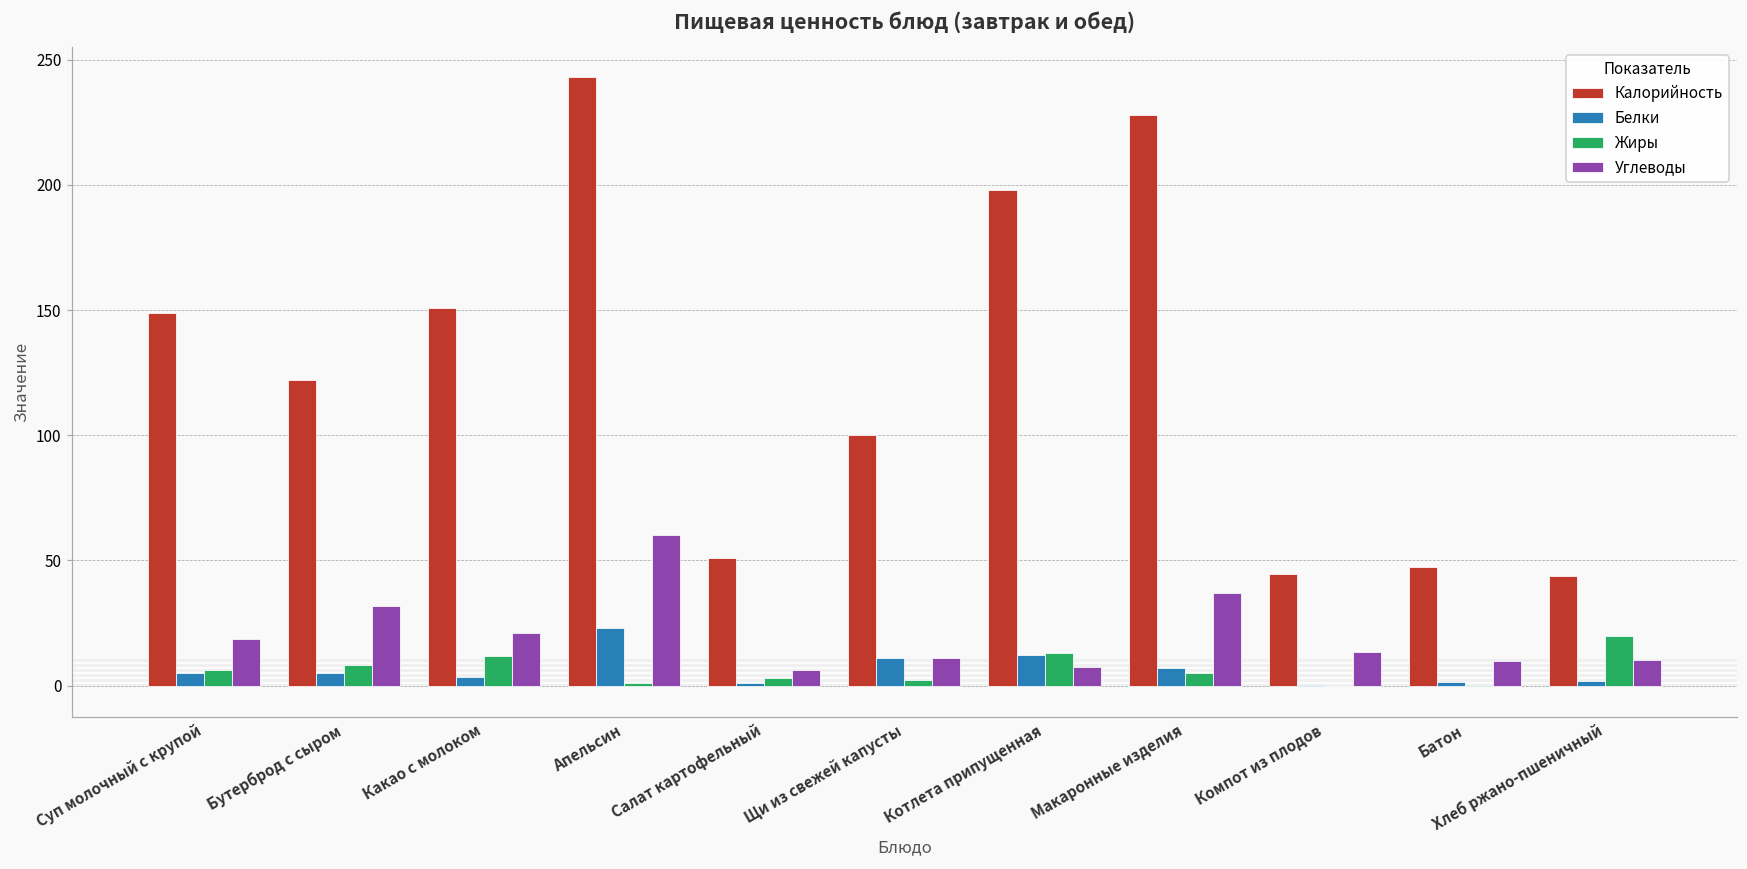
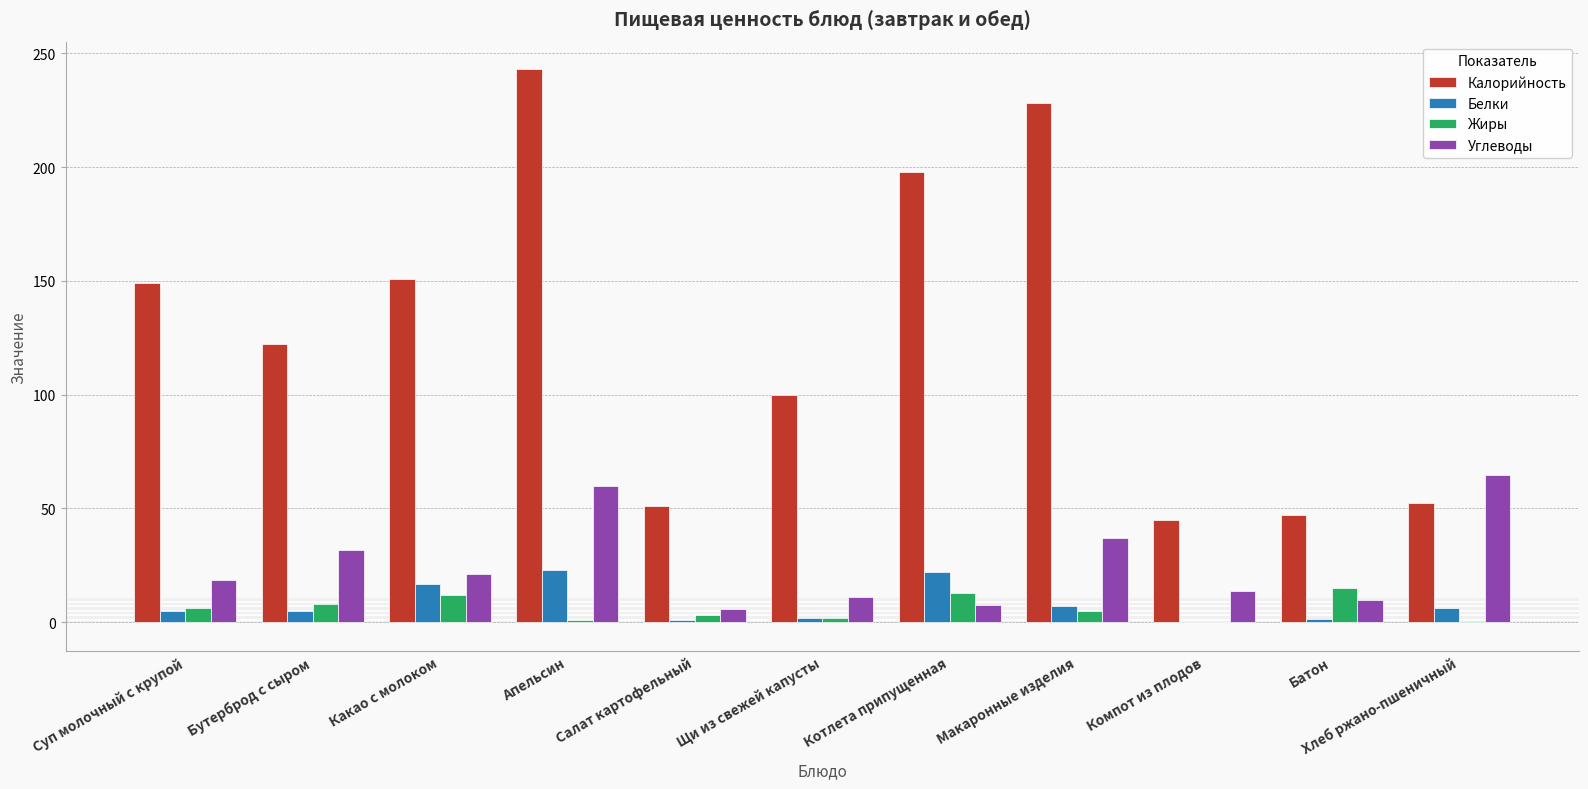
  {
    "Калорийность": {
      "Суп молочный с крупой": 149,
      "Бутерброд с сыром": 122,
      "Какао с молоком": 151,
      "Апельсин": 243,
      "Салат картофельный": 51,
      "Щи из свежей капусты": 100,
      "Котлета припущенная": 198,
      "Макаронные изделия": 228,
      "Компот из плодов": 45,
      "Батон": 47,
-     "Хлеб ржано-пшеничный": 44
+     "Хлеб ржано-пшеничный": 52
    },
    "Белки": {
      "Суп молочный с крупой": 5,
      "Бутерброд с сыром": 5,
-     "Какао с молоком": 3,
+     "Какао с молоком": 17,
      "Апельсин": 23,
-     "Щи из свежей капусты": 11,
-     "Котлета припущенная": 12,
+     "Щи из свежей капусты": 2,
+     "Котлета припущенная": 22,
      "Макаронные изделия": 7,
      "Батон": 2,
-     "Хлеб ржано-пшеничный": 2
+     "Хлеб ржано-пшеничный": 6
    },
    "Жиры": {
      "Суп молочный с крупой": 6,
      "Бутерброд с сыром": 8,
      "Какао с молоком": 12,
      "Салат картофельный": 3,
      "Щи из свежей капусты": 2,
      "Котлета припущенная": 13,
      "Макаронные изделия": 5,
      "Компот из плодов": 0,
-     "Батон": 0,
-     "Хлеб ржано-пшеничный": 20
+     "Батон": 15,
+     "Хлеб ржано-пшеничный": 0
    },
    "Углеводы": {
      "Суп молочный с крупой": 19,
      "Бутерброд с сыром": 32,
      "Какао с молоком": 21,
      "Апельсин": 60,
      "Салат картофельный": 6,
      "Щи из свежей капусты": 11,
      "Котлета припущенная": 8,
      "Макаронные изделия": 37,
      "Компот из плодов": 13,
      "Батон": 10,
-     "Хлеб ржано-пшеничный": 10
+     "Хлеб ржано-пшеничный": 65
    }
  }
